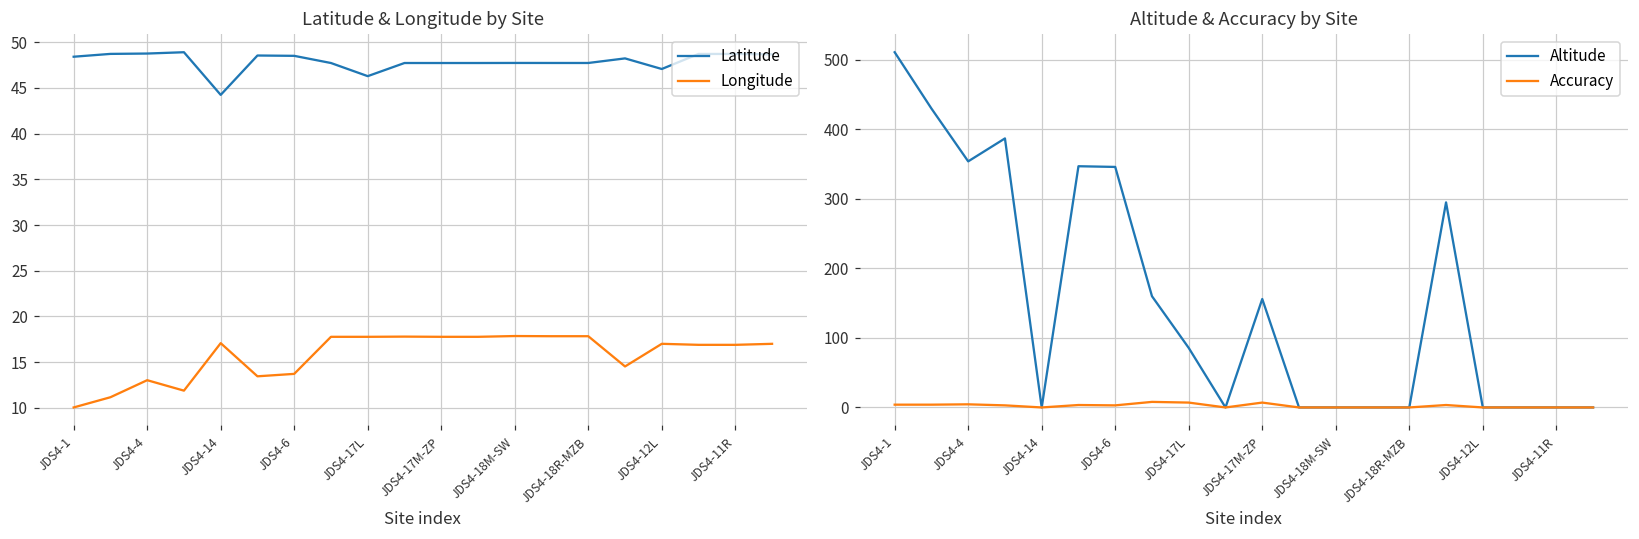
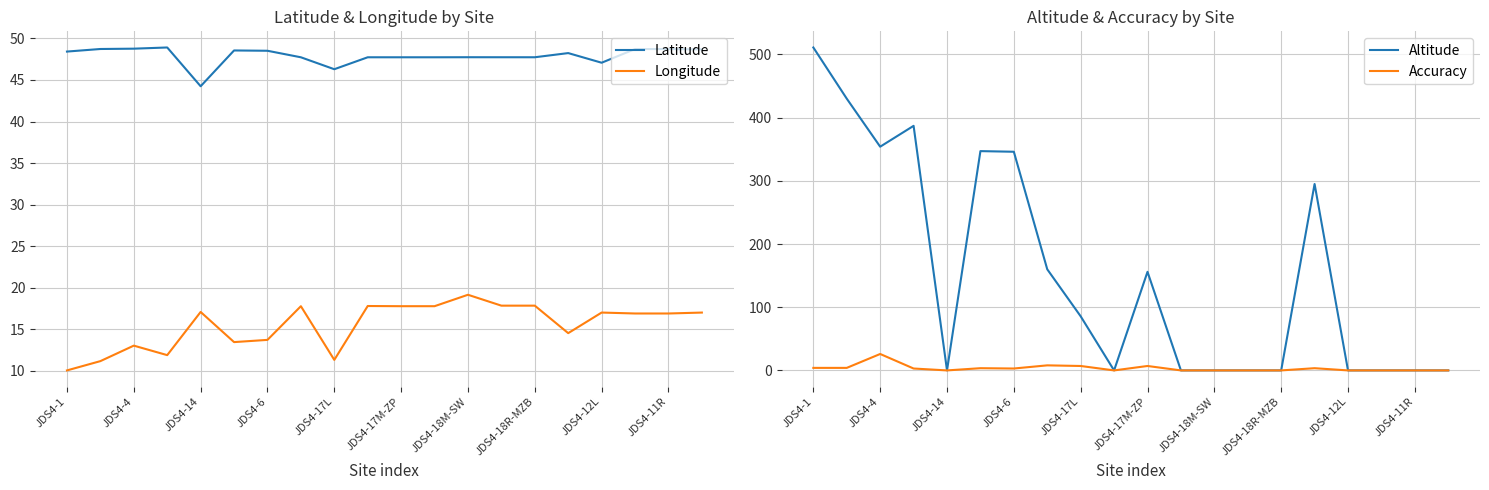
  {
    "Latitude & Longitude by Site": {
      "Latitude": {
        "JDS4-1": 48,
        "JDS4-4": 49,
        "JDS4-14": 44,
        "JDS4-6": 49,
        "JDS4-17L": 46,
        "JDS4-17M-ZP": 48,
        "JDS4-18M-SW": 48,
        "JDS4-18R-MZB": 48,
        "JDS4-12L": 47
      },
      "Longitude": {
        "JDS4-1": 10,
        "JDS4-4": 13,
        "JDS4-14": 17,
        "JDS4-6": 14,
-       "JDS4-17L": 18,
+       "JDS4-17L": 11,
        "JDS4-17M-ZP": 18,
-       "JDS4-18M-SW": 18,
+       "JDS4-18M-SW": 19,
        "JDS4-18R-MZB": 18,
        "JDS4-12L": 17,
        "JDS4-11R": 17
      }
    },
    "Altitude & Accuracy by Site": {
      "Altitude": {
        "JDS4-1": 510,
        "JDS4-4": 350,
        "JDS4-6": 350,
        "JDS4-17L": 90,
        "JDS4-17M-ZP": 160
      },
      "Accuracy": {
        "JDS4-1": 0,
-       "JDS4-4": 0,
+       "JDS4-4": 30,
        "JDS4-6": 0,
        "JDS4-17L": 10,
        "JDS4-17M-ZP": 10
      }
    }
  }
